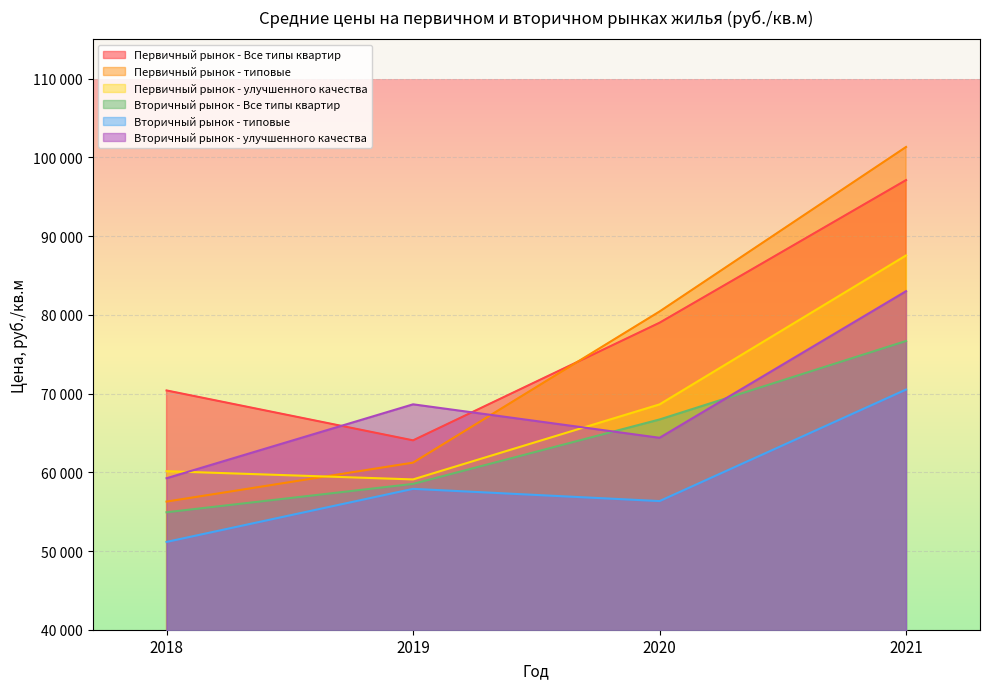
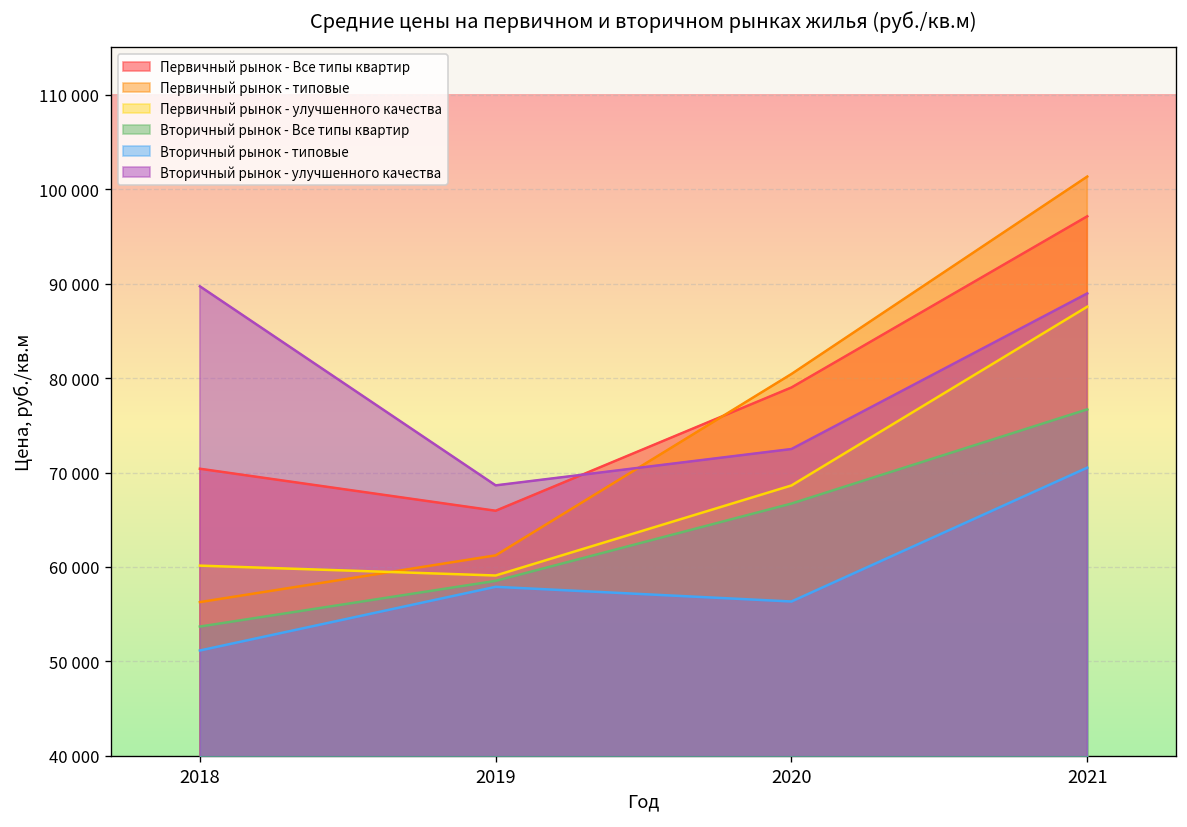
  {
    "Первичный рынок - Все типы квартир": {
      "2018": 70000,
-     "2019": 64000,
+     "2019": 66000,
      "2020": 79000,
      "2021": 97000
    },
    "Вторичный рынок - Все типы квартир": {
-     "2018": 55000,
+     "2018": 54000,
      "2019": 59000,
      "2020": 67000,
      "2021": 77000
    },
    "Вторичный рынок - типовые": {
      "2018": 51000,
      "2019": 58000,
      "2020": 56000,
      "2021": 71000
    },
    "Вторичный рынок - улучшенного качества": {
-     "2018": 59000,
+     "2018": 90000,
      "2019": 69000,
-     "2020": 64000,
-     "2021": 83000
+     "2020": 72000,
+     "2021": 89000
    }
  }
